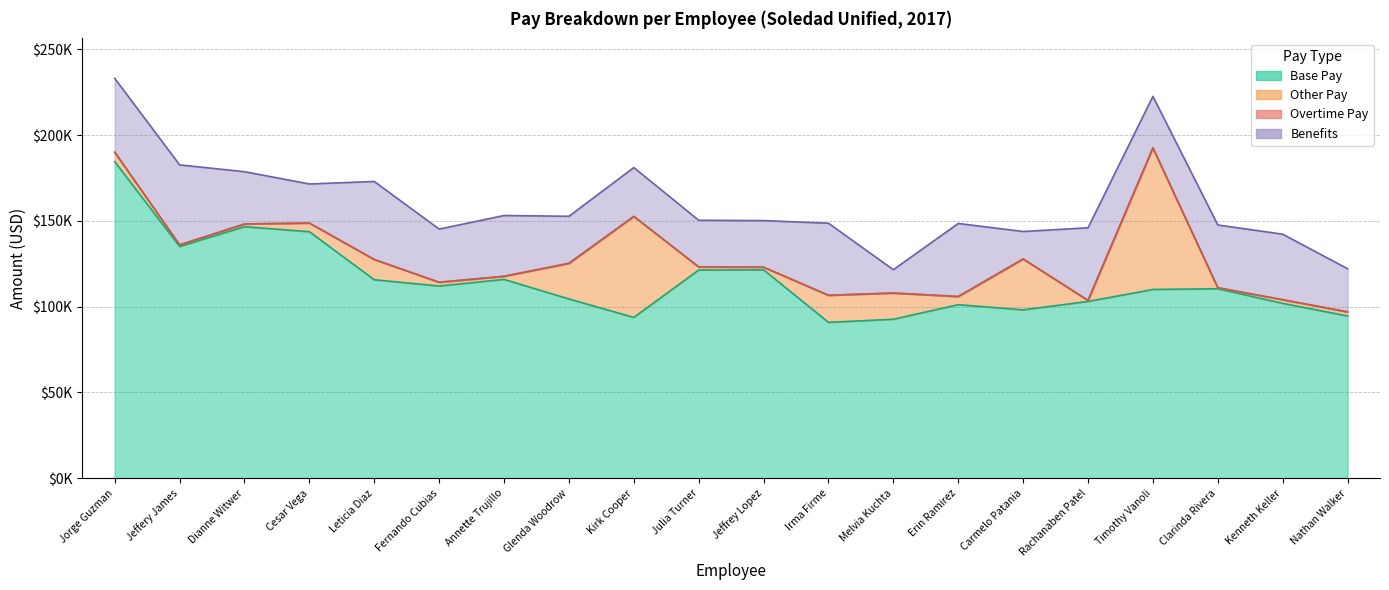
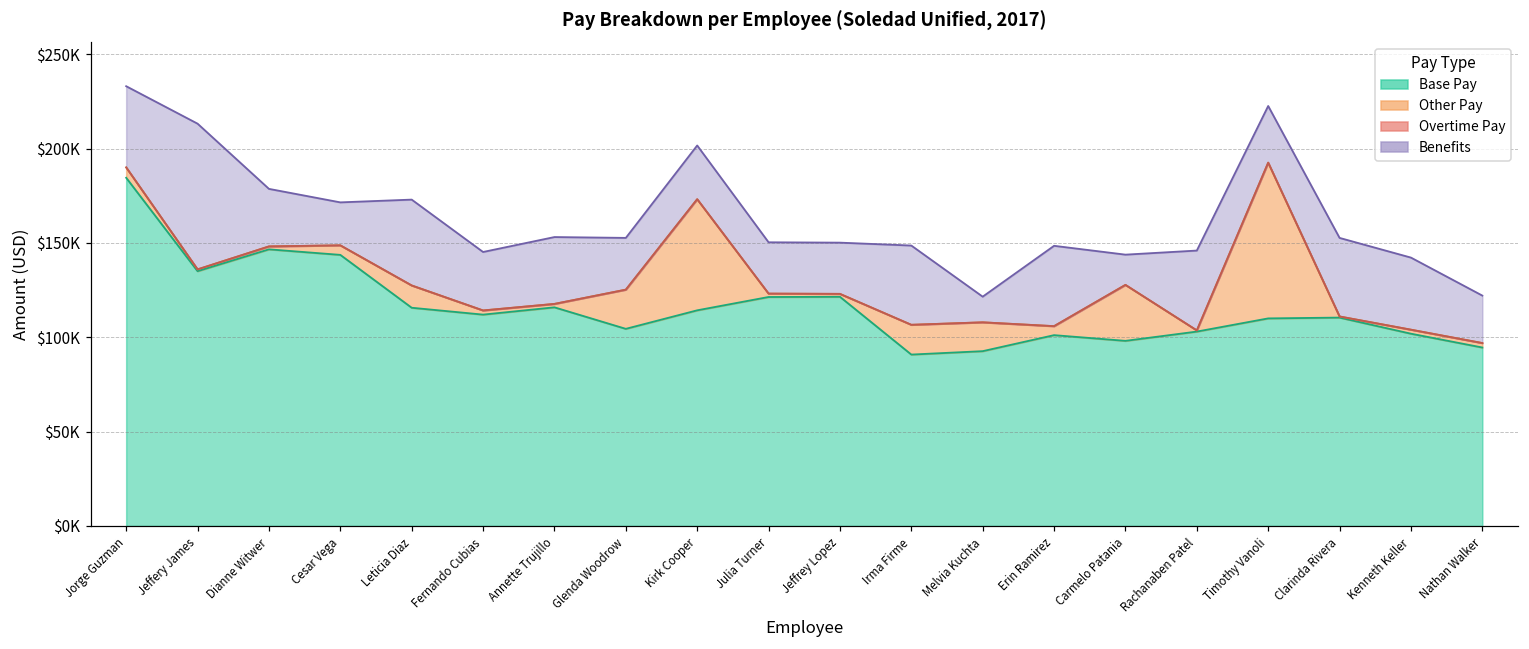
  {
    "Base Pay": {
      "Jorge Guzman": "$185000",
      "Dianne Witwer": "$147000",
      "Cesar Vega": "$144000",
      "Leticia Diaz": "$116000",
      "Fernando Cubias": "$112000",
      "Annette Trujillo": "$116000",
      "Glenda Woodrow": "$104000",
-     "Kirk Cooper": "$94000",
+     "Kirk Cooper": "$114000",
      "Julia Turner": "$121000",
      "Jeffrey Lopez": "$121000",
      "Irma Firme": "$91000",
      "Melvia Kuchta": "$93000",
      "Erin Ramirez": "$101000",
      "Carmelo Patania": "$98000",
      "Timothy Vanoli": "$110000",
      "Kenneth Keller": "$102000",
      "Nathan Walker": "$95000"
    },
    "Benefits": {
      "Jorge Guzman": "$43000",
-     "Jeffery James": "$47000",
+     "Jeffery James": "$77000",
      "Dianne Witwer": "$30000",
      "Cesar Vega": "$23000",
      "Leticia Diaz": "$45000",
      "Fernando Cubias": "$31000",
      "Annette Trujillo": "$35000",
      "Glenda Woodrow": "$27000",
      "Kirk Cooper": "$28000",
      "Julia Turner": "$27000",
      "Jeffrey Lopez": "$27000",
      "Irma Firme": "$42000",
      "Melvia Kuchta": "$14000",
      "Erin Ramirez": "$43000",
      "Carmelo Patania": "$16000",
      "Rachanaben Patel": "$42000",
      "Timothy Vanoli": "$30000",
-     "Clarinda Rivera": "$37000",
+     "Clarinda Rivera": "$42000",
      "Kenneth Keller": "$38000",
      "Nathan Walker": "$25000"
    }
  }
